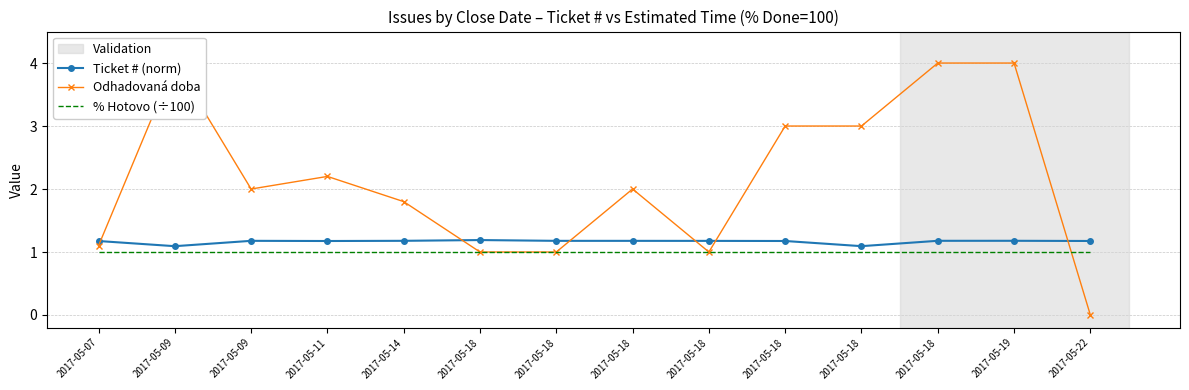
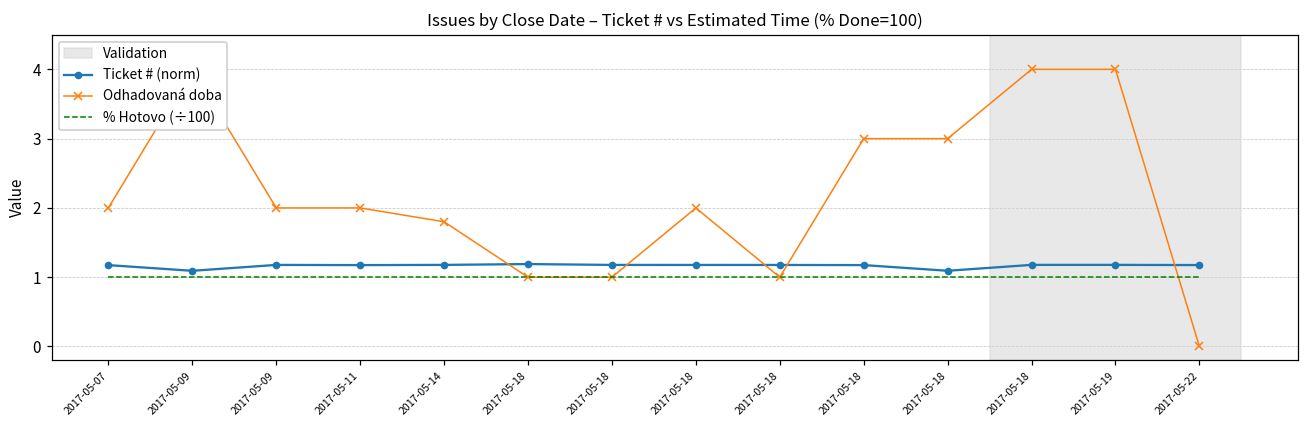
  {
    "Ticket # (norm)": {
      "2017-05-07": 1.2,
      "2017-05-11": 1.2,
      "2017-05-14": 1.2,
      "2017-05-19": 1.2,
      "2017-05-22": 1.2
    },
    "Odhadovaná doba": {
-     "2017-05-07": 1.1,
-     "2017-05-11": 2.2,
+     "2017-05-07": 2.0,
+     "2017-05-11": 2.0,
      "2017-05-14": 1.8,
      "2017-05-19": 4.0,
      "2017-05-22": 0.0
    },
    "% Hotovo (÷100)": {
      "2017-05-07": 1.0,
      "2017-05-11": 1.0,
      "2017-05-14": 1.0,
      "2017-05-19": 1.0,
      "2017-05-22": 1.0
    }
  }
